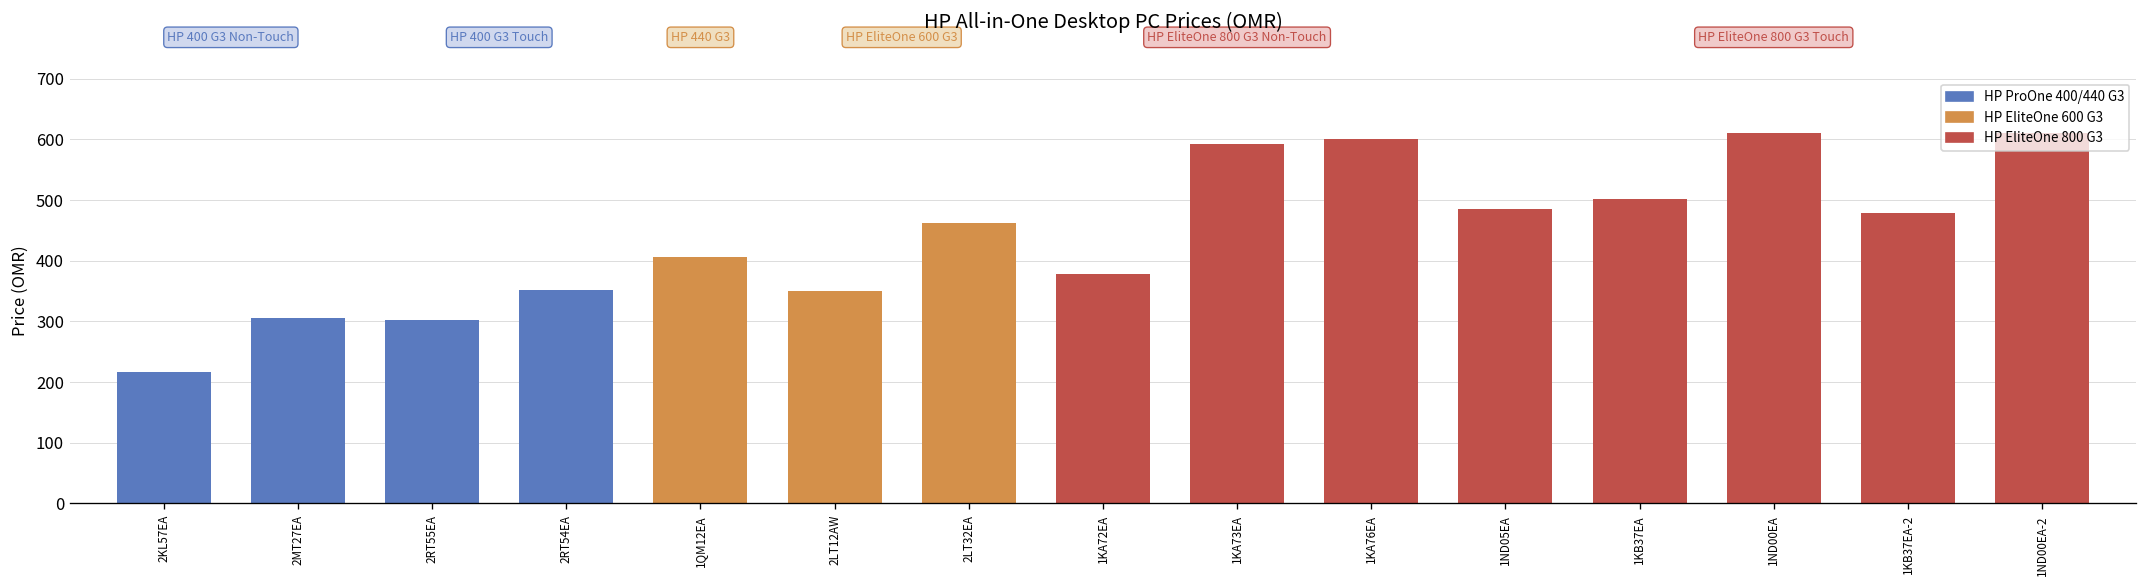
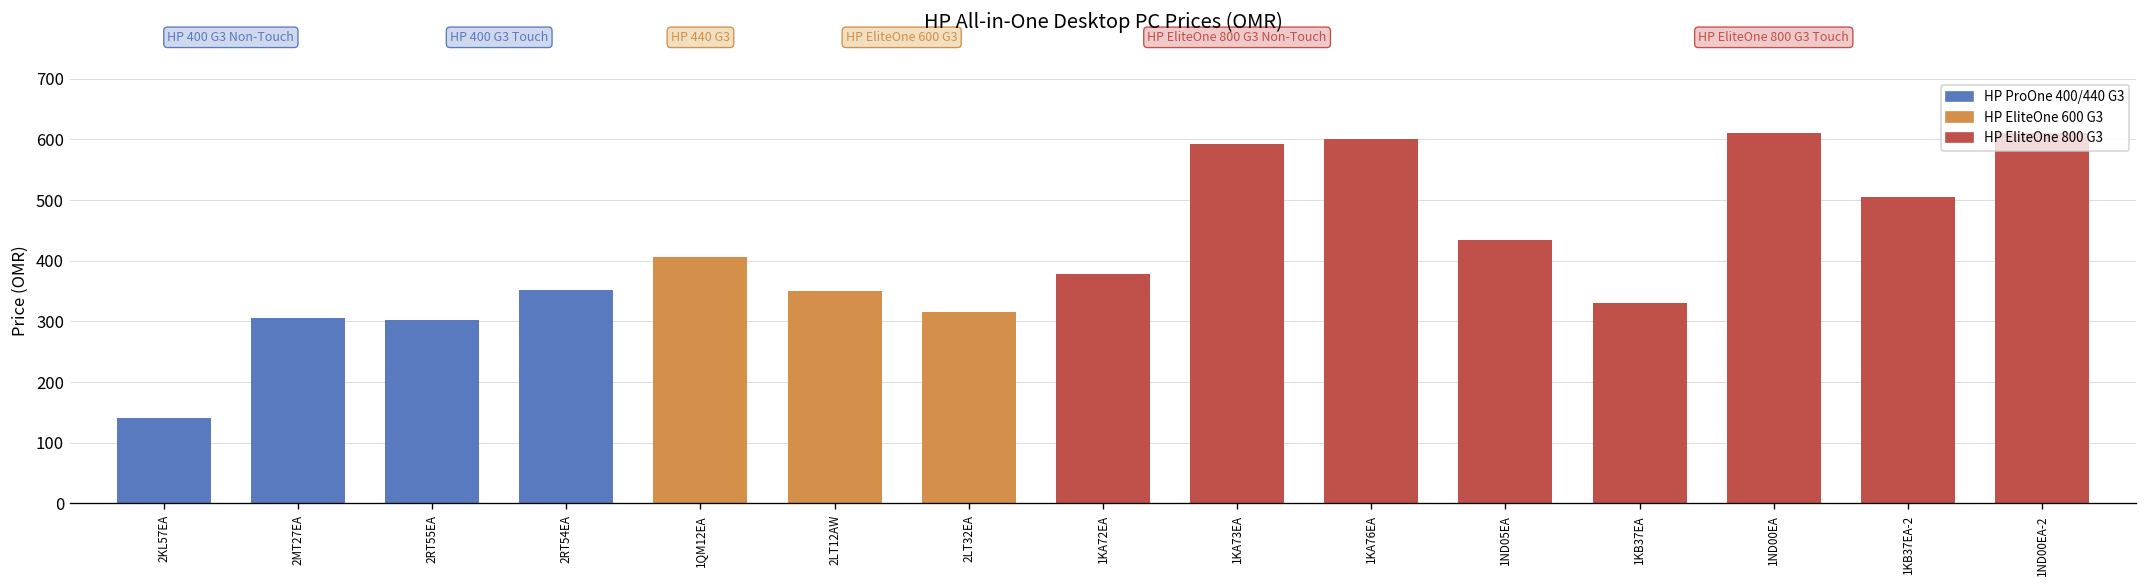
  {
-   "2KL57EA": 220,
+   "2KL57EA": 140,
    "2MT27EA": 310,
    "2RT55EA": 300,
    "2RT54EA": 350,
    "1QM12EA": 410,
    "2LT12AW": 350,
-   "2LT32EA": 460,
+   "2LT32EA": 320,
    "1KA72EA": 380,
    "1KA73EA": 590,
    "1KA76EA": 600,
-   "1ND05EA": 490,
-   "1KB37EA": 500,
+   "1ND05EA": 440,
+   "1KB37EA": 330,
    "1ND00EA": 610,
-   "1KB37EA-2": 480
+   "1KB37EA-2": 510
  }
